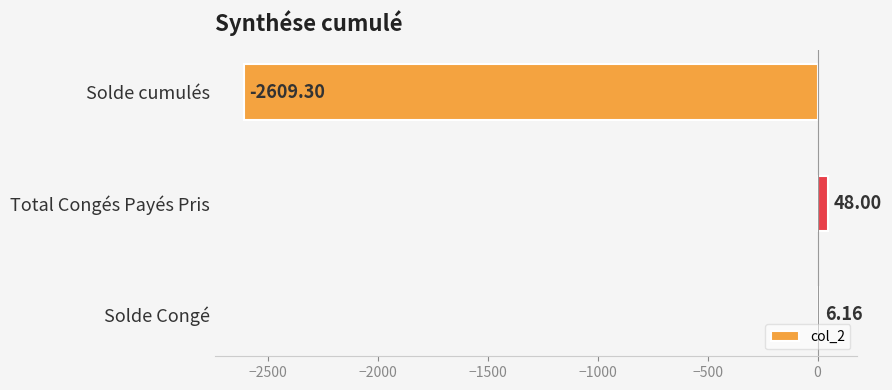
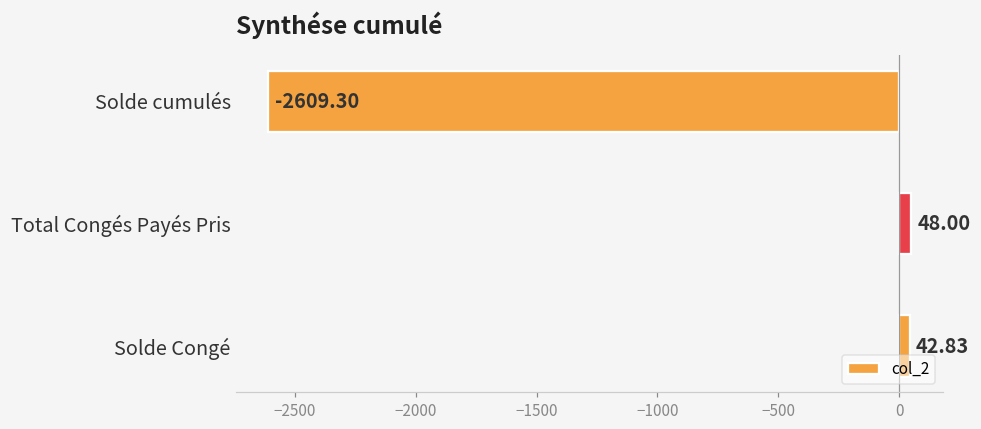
  {
    "Solde cumulés": -2609.30,
    "Total Congés Payés Pris": 48.00,
-   "Solde Congé": 6.16
+   "Solde Congé": 42.83
  }
